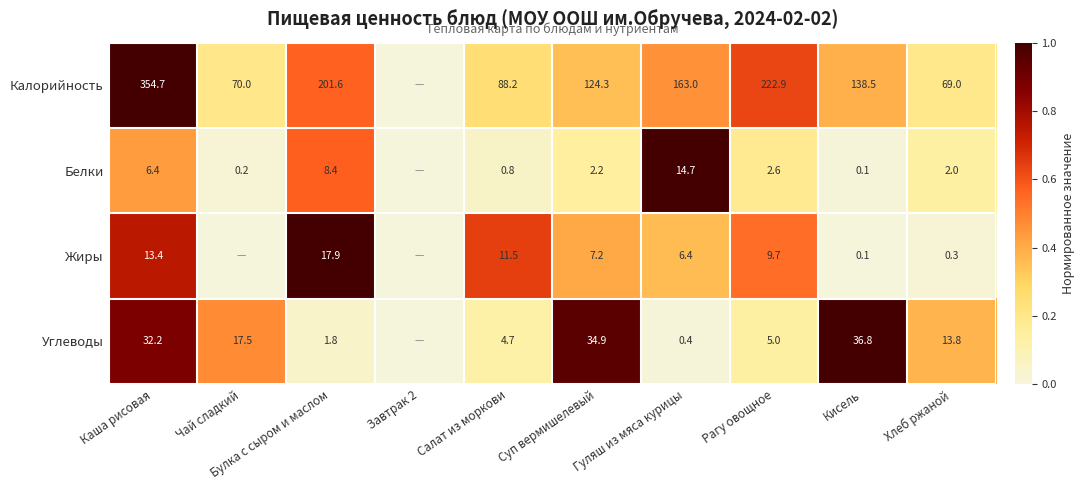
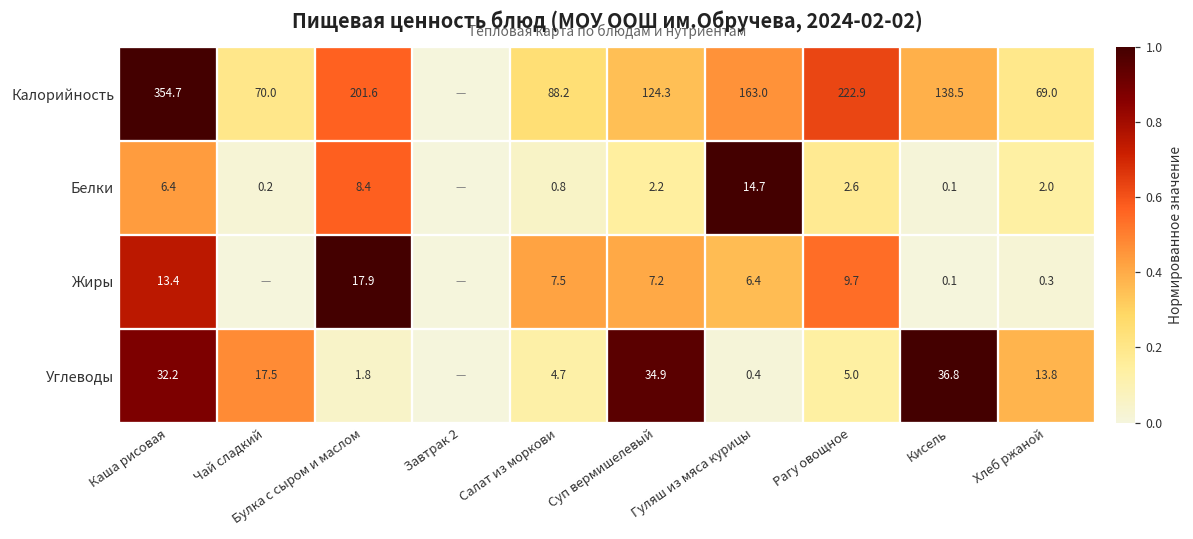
  {
    "Калорийность": {
      "Каша рисовая": 354.7,
      "Чай сладкий": 70.0,
      "Булка с сыром и маслом": 201.6,
      "Салат из моркови": 88.2,
      "Суп вермишелевый": 124.3,
      "Гуляш из мяса курицы": 163.0,
      "Рагу овощное": 222.9,
      "Кисель": 138.5,
      "Хлеб ржаной": 69.0
    },
    "Белки": {
      "Каша рисовая": 6.4,
      "Чай сладкий": 0.2,
      "Булка с сыром и маслом": 8.4,
      "Салат из моркови": 0.8,
      "Суп вермишелевый": 2.2,
      "Гуляш из мяса курицы": 14.7,
      "Рагу овощное": 2.6,
      "Кисель": 0.1,
      "Хлеб ржаной": 2.0
    },
    "Жиры": {
      "Каша рисовая": 13.4,
      "Булка с сыром и маслом": 17.9,
-     "Салат из моркови": 11.5,
+     "Салат из моркови": 7.5,
      "Суп вермишелевый": 7.2,
      "Гуляш из мяса курицы": 6.4,
      "Рагу овощное": 9.7,
      "Кисель": 0.1,
      "Хлеб ржаной": 0.3
    },
    "Углеводы": {
      "Каша рисовая": 32.2,
      "Чай сладкий": 17.5,
      "Булка с сыром и маслом": 1.8,
      "Салат из моркови": 4.7,
      "Суп вермишелевый": 34.9,
      "Гуляш из мяса курицы": 0.4,
      "Рагу овощное": 5.0,
      "Кисель": 36.8,
      "Хлеб ржаной": 13.8
    }
  }
